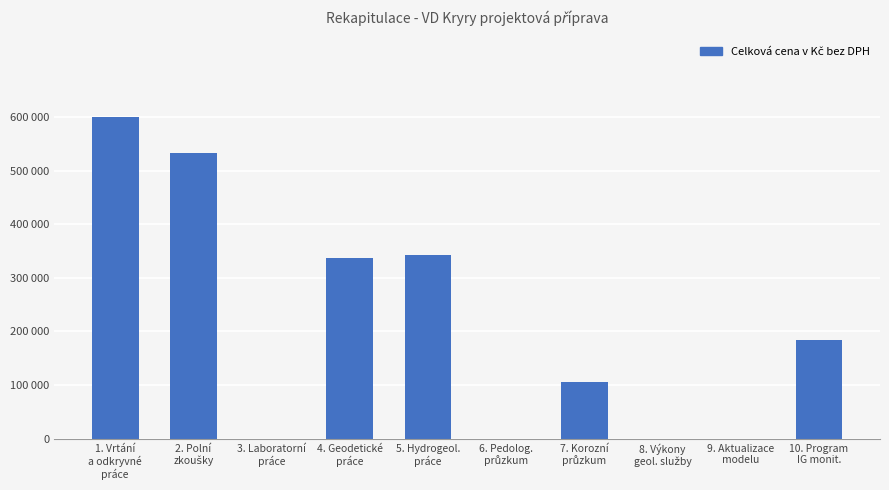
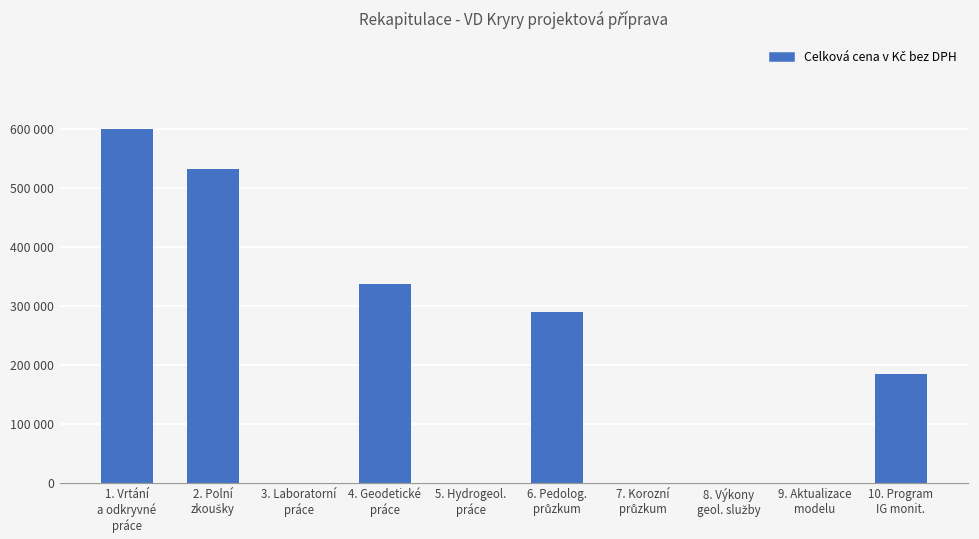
  {
    "1. Vrtání a odkryvné práce": 600000,
    "2. Polní zkoušky": 530000,
    "3. Laboratorní práce": 0,
    "4. Geodetické práce": 340000,
-   "5. Hydrogeol. práce": 340000,
-   "6. Pedolog. průzkum": 0,
-   "7. Korozní průzkum": 100000,
+   "5. Hydrogeol. práce": 0,
+   "6. Pedolog. průzkum": 290000,
+   "7. Korozní průzkum": 0,
    "8. Výkony geol. služby": 0,
    "9. Aktualizace modelu": 0,
    "10. Program IG monit.": 180000
  }
